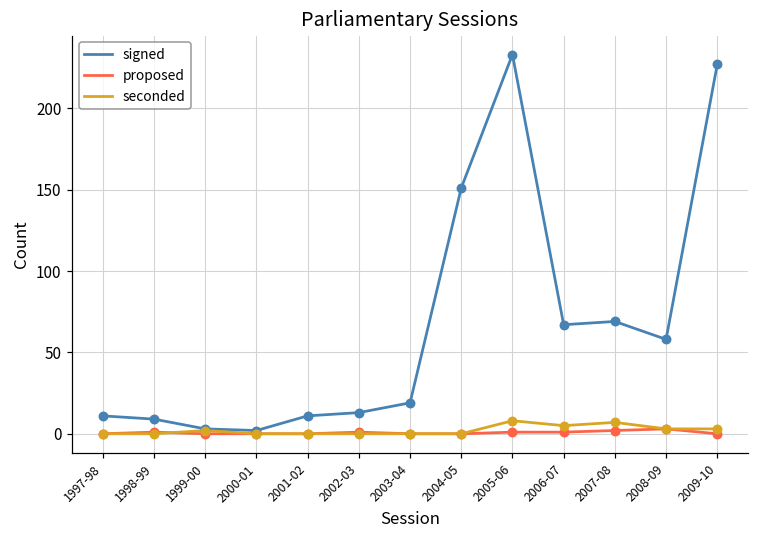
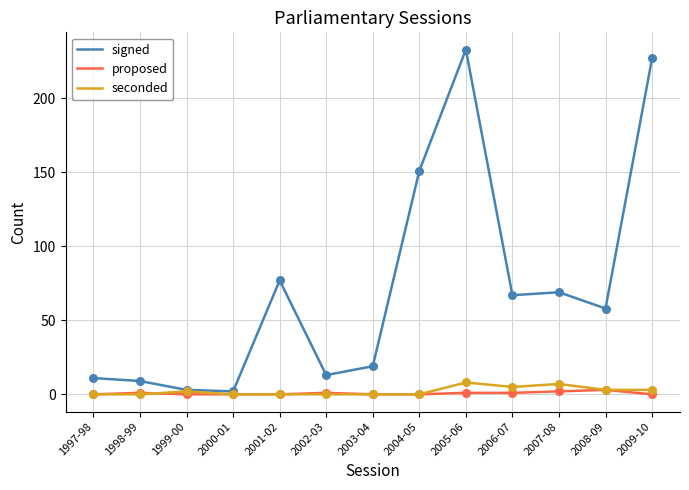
  {
    "signed": {
      "1997-98": 11,
      "1998-99": 9,
      "2000-01": 2,
-     "2001-02": 11,
+     "2001-02": 77,
      "2002-03": 13,
      "2003-04": 19,
      "2004-05": 151,
      "2005-06": 233,
      "2006-07": 67,
      "2007-08": 69,
      "2008-09": 58,
      "2009-10": 227
    },
    "proposed": {
      "1999-00": 0,
      "2005-06": 1,
      "2006-07": 1,
      "2007-08": 2,
      "2009-10": 0
    },
    "seconded": {
      "2005-06": 8,
      "2006-07": 5,
      "2007-08": 7,
      "2009-10": 3
    }
  }
